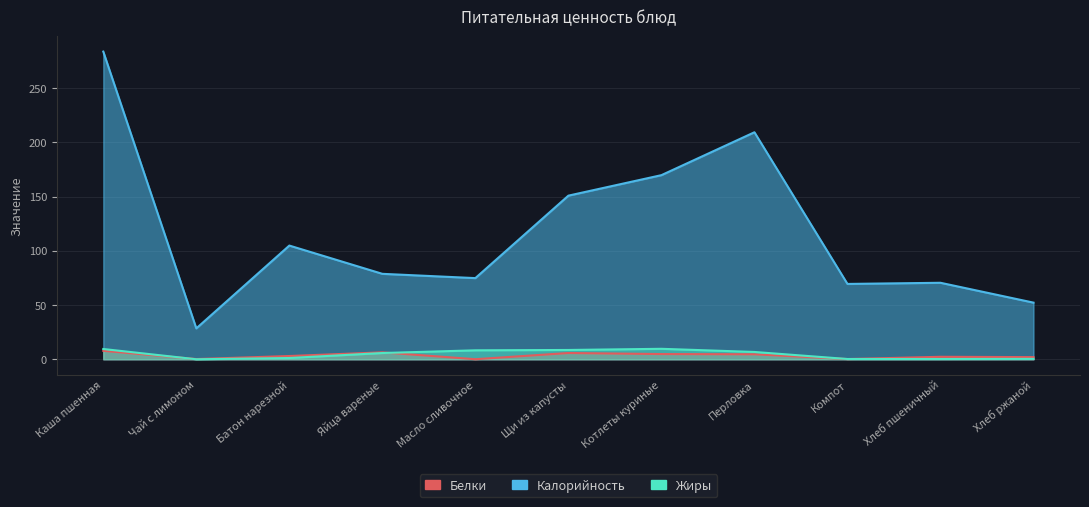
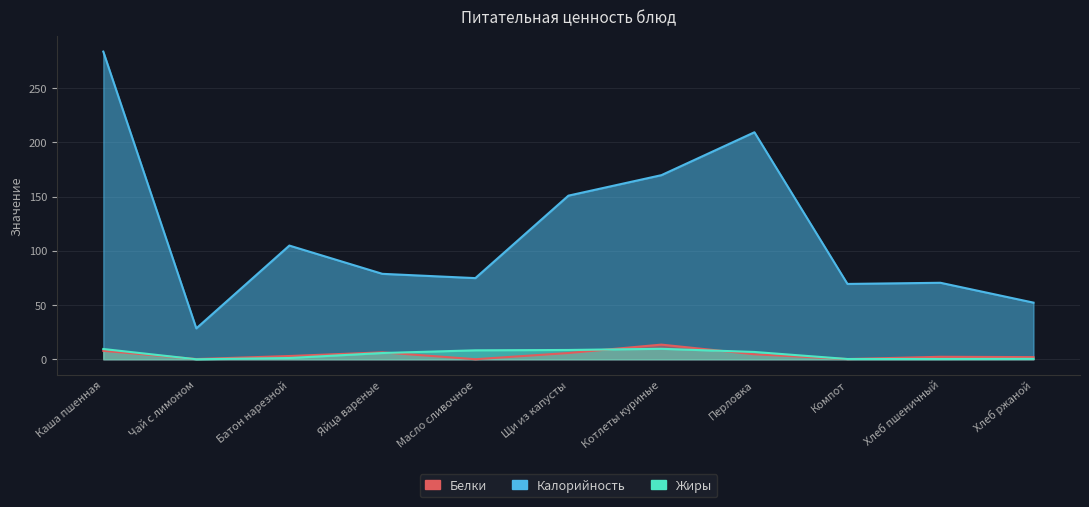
  {
    "Белки": {
      "Масло сливочное": 0,
      "Щи из капусты": 6,
-     "Котлеты куриные": 5
+     "Котлеты куриные": 14
    }
  }
